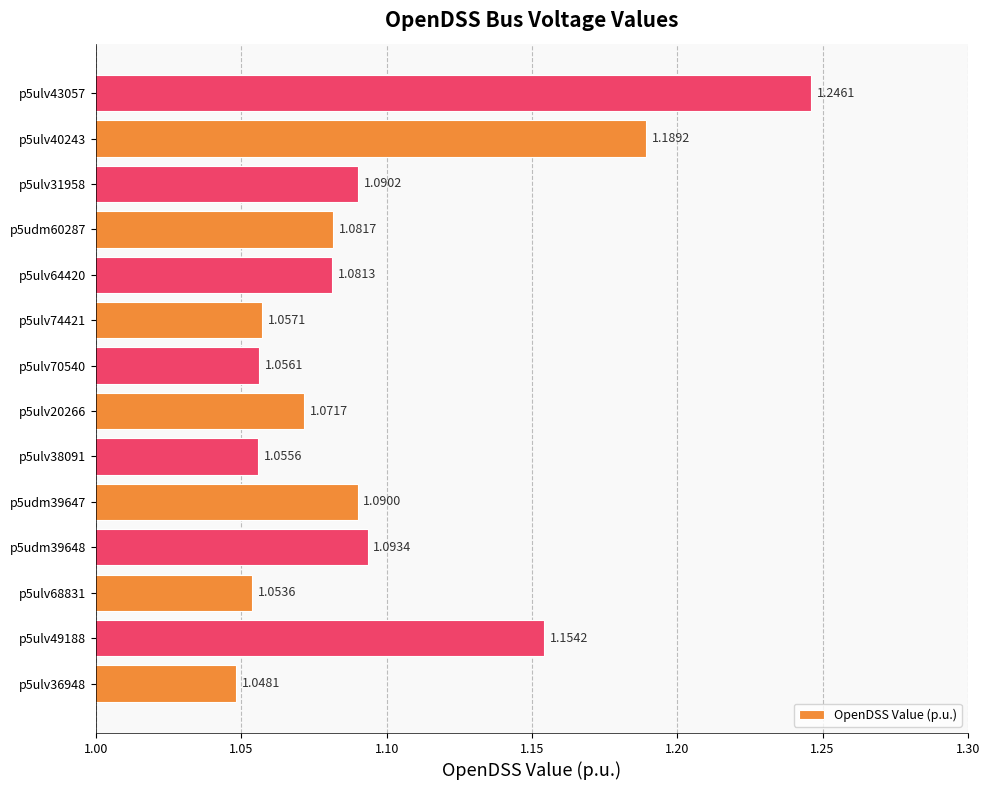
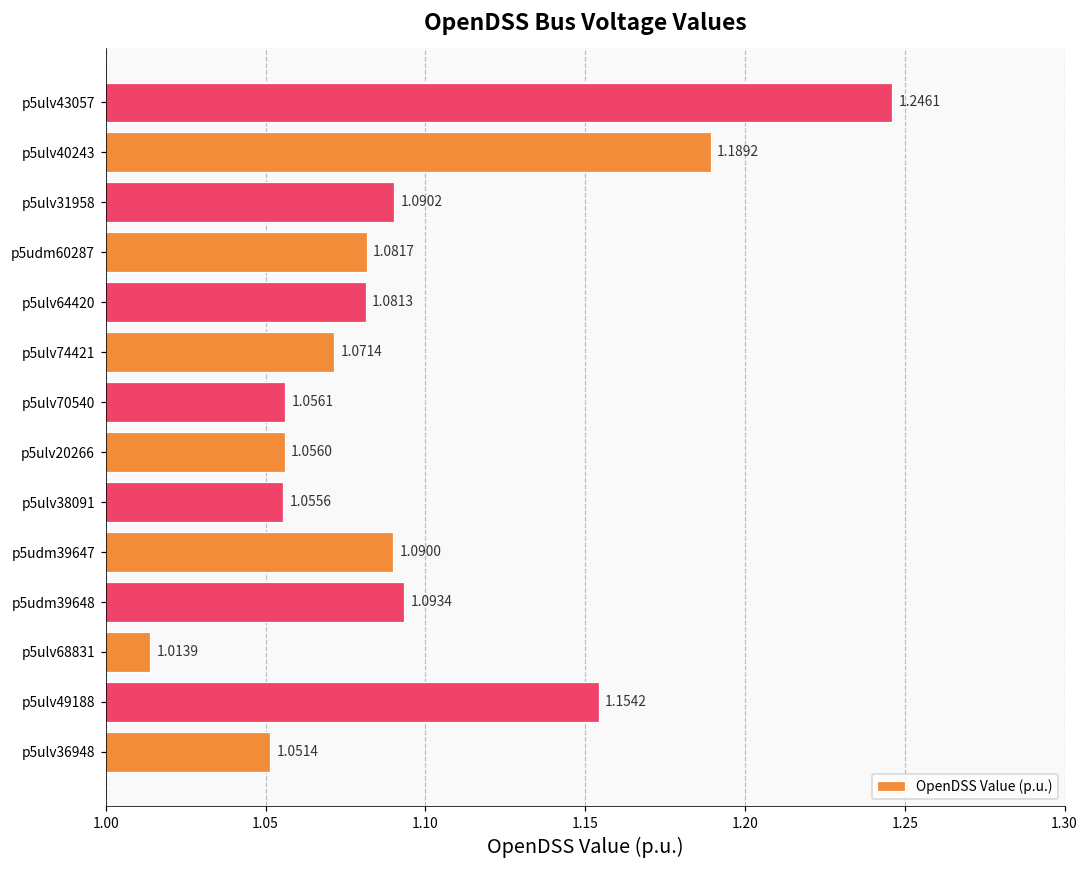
  {
    "p5ulv43057": 1.2461,
    "p5ulv40243": 1.1892,
    "p5ulv31958": 1.0902,
    "p5udm60287": 1.0817,
    "p5ulv64420": 1.0813,
-   "p5ulv74421": 1.0571,
+   "p5ulv74421": 1.0714,
    "p5ulv70540": 1.0561,
-   "p5ulv20266": 1.0717,
+   "p5ulv20266": 1.0560,
    "p5ulv38091": 1.0556,
    "p5udm39647": 1.0900,
    "p5udm39648": 1.0934,
-   "p5ulv68831": 1.0536,
+   "p5ulv68831": 1.0139,
    "p5ulv49188": 1.1542,
-   "p5ulv36948": 1.0481
+   "p5ulv36948": 1.0514
  }
